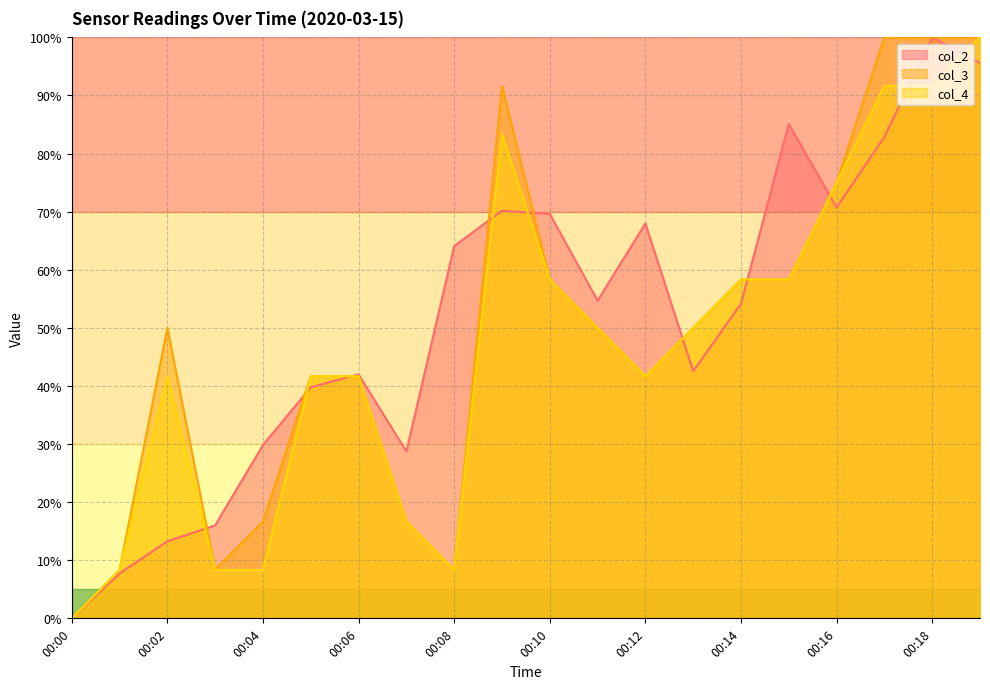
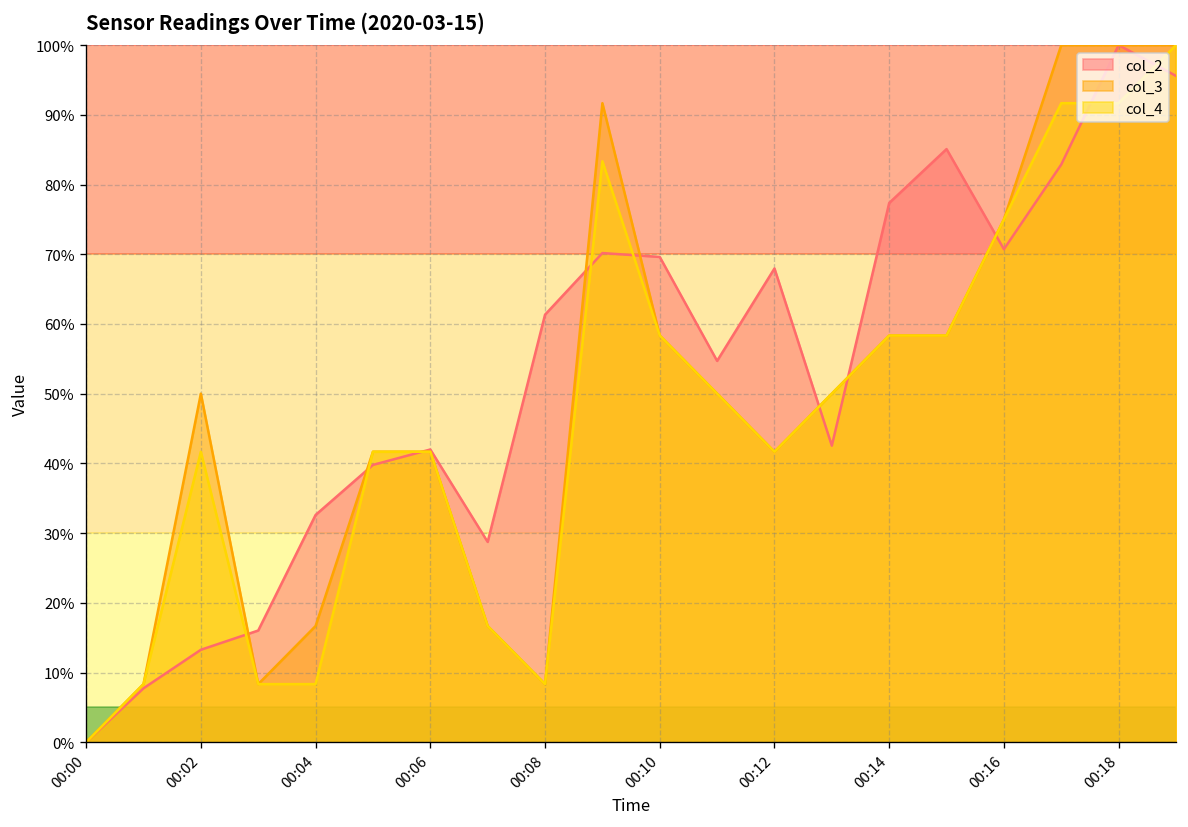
  {
    "col_2": {
      "00:02": "13%",
-     "00:04": "30%",
-     "00:08": "64%",
+     "00:04": "33%",
+     "00:08": "61%",
      "00:10": "70%",
      "00:12": "68%",
-     "00:14": "54%",
+     "00:14": "77%",
      "00:16": "71%"
    }
  }
